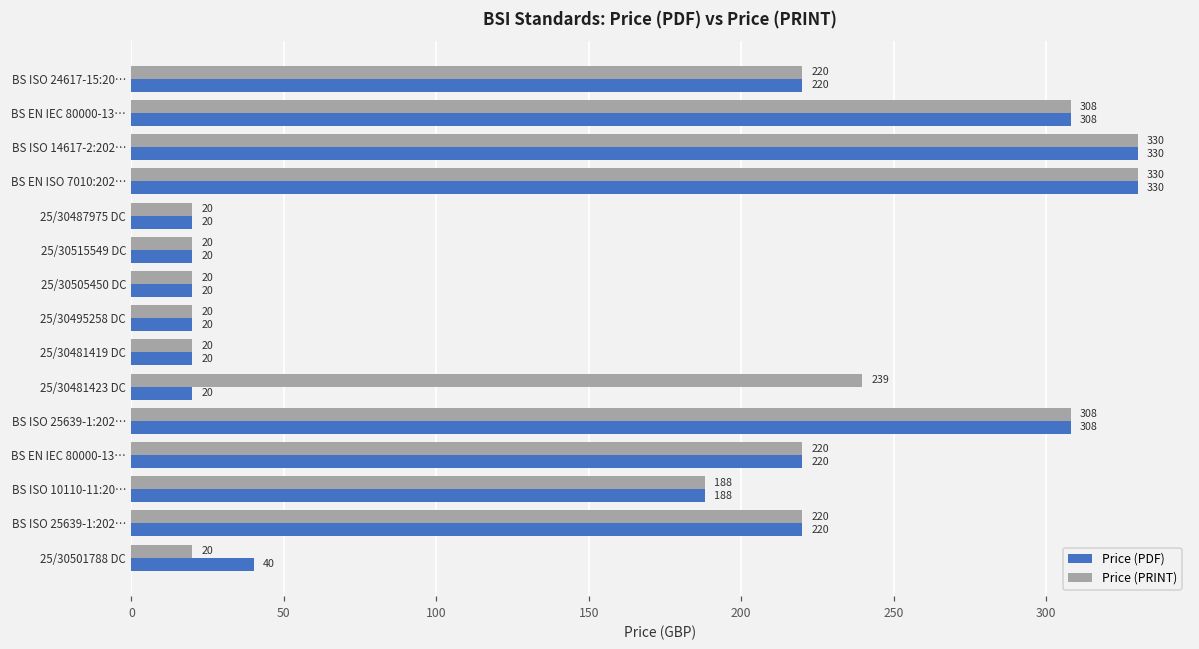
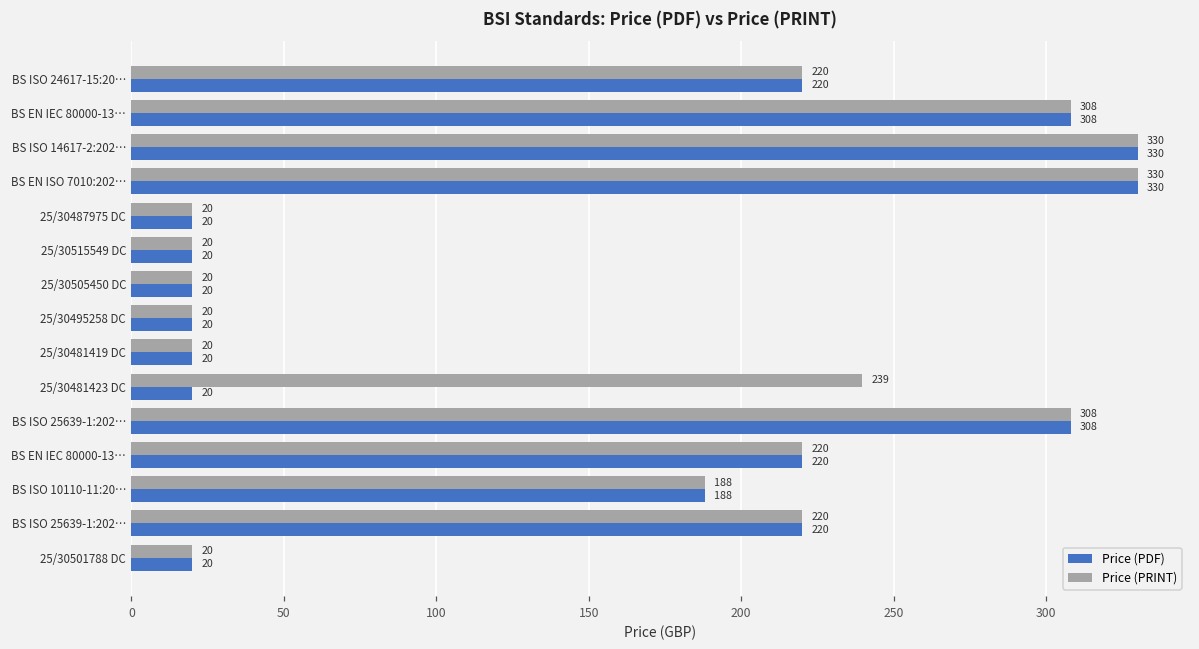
  {
    "Price (PDF)": {
      "BS ISO 24617-15:20…": 220,
      "BS ISO 14617-2:202…": 330,
      "BS EN ISO 7010:202…": 330,
      "25/30487975 DC": 20,
      "25/30515549 DC": 20,
      "25/30505450 DC": 20,
      "25/30495258 DC": 20,
      "25/30481419 DC": 20,
      "25/30481423 DC": 20,
      "BS ISO 10110-11:20…": 188,
-     "25/30501788 DC": 40
+     "25/30501788 DC": 20
    },
    "Price (PRINT)": {
      "BS ISO 24617-15:20…": 220,
      "BS ISO 14617-2:202…": 330,
      "BS EN ISO 7010:202…": 330,
      "25/30487975 DC": 20,
      "25/30515549 DC": 20,
      "25/30505450 DC": 20,
      "25/30495258 DC": 20,
      "25/30481419 DC": 20,
      "BS ISO 10110-11:20…": 188,
      "25/30501788 DC": 20
    }
  }
